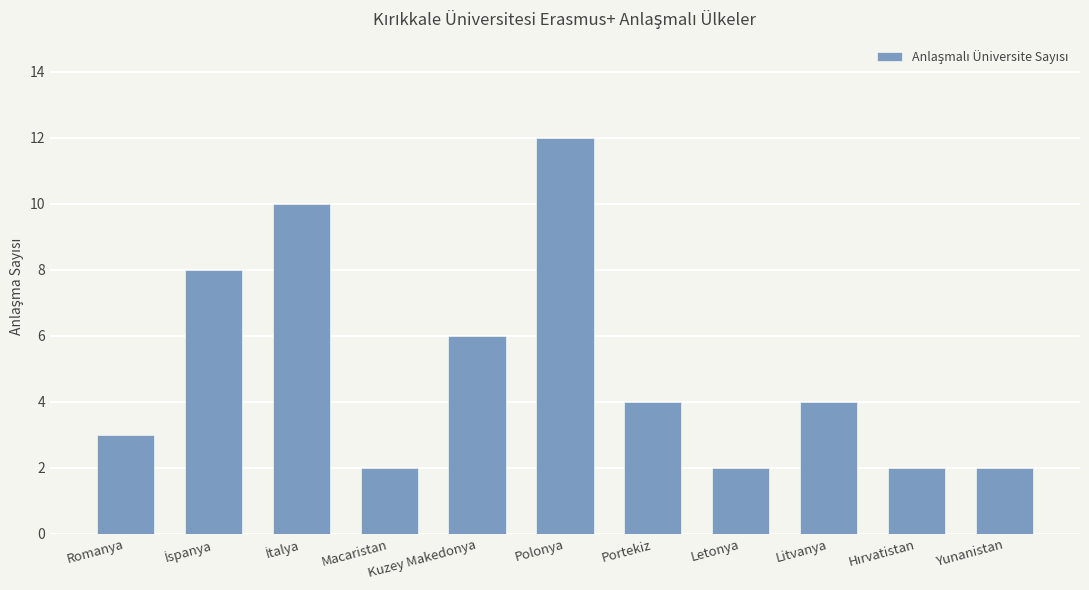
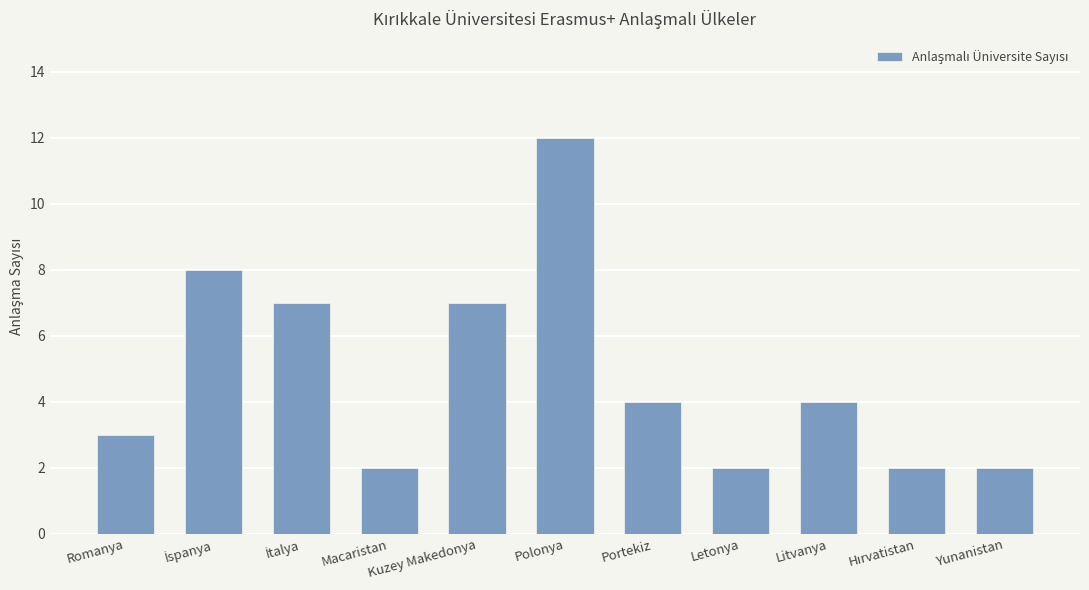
  {
    "Romanya": 3,
    "İspanya": 8,
-   "İtalya": 10,
+   "İtalya": 7,
    "Macaristan": 2,
-   "Kuzey Makedonya": 6,
+   "Kuzey Makedonya": 7,
    "Polonya": 12,
    "Portekiz": 4,
    "Letonya": 2,
    "Litvanya": 4,
    "Hırvatistan": 2,
    "Yunanistan": 2
  }
